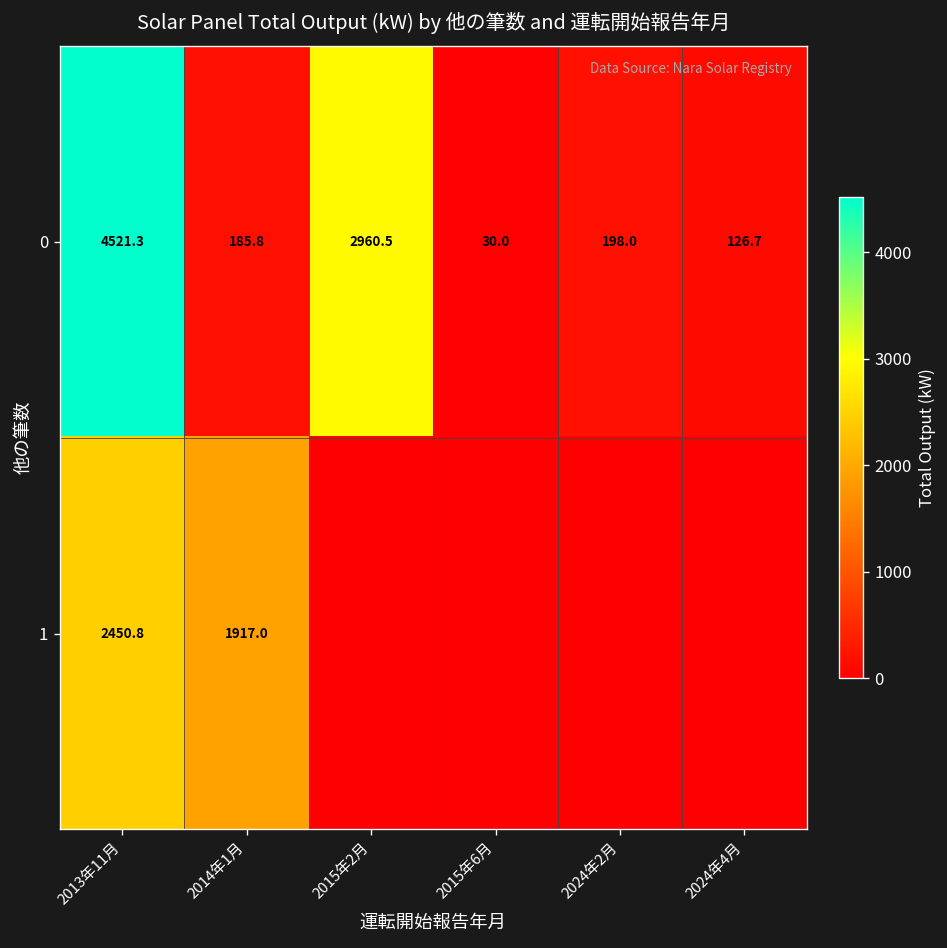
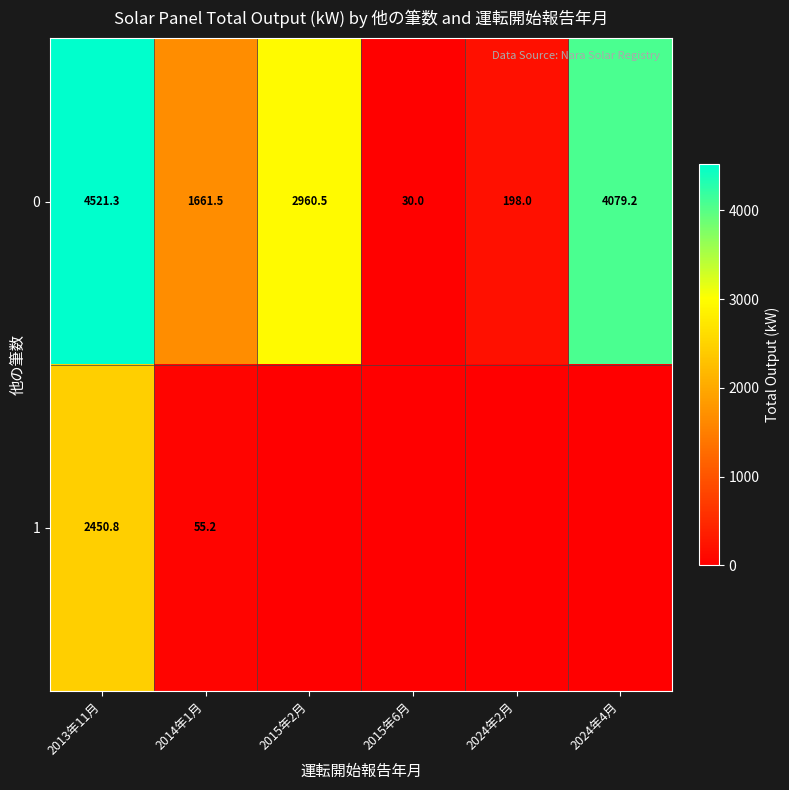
  {
    "0": {
      "2013年11月": 4521.3,
-     "2014年1月": 185.8,
+     "2014年1月": 1661.5,
      "2015年2月": 2960.5,
      "2015年6月": 30.0,
      "2024年2月": 198.0,
-     "2024年4月": 126.7
+     "2024年4月": 4079.2
    },
    "1": {
      "2013年11月": 2450.8,
-     "2014年1月": 1917.0
+     "2014年1月": 55.2
    }
  }
